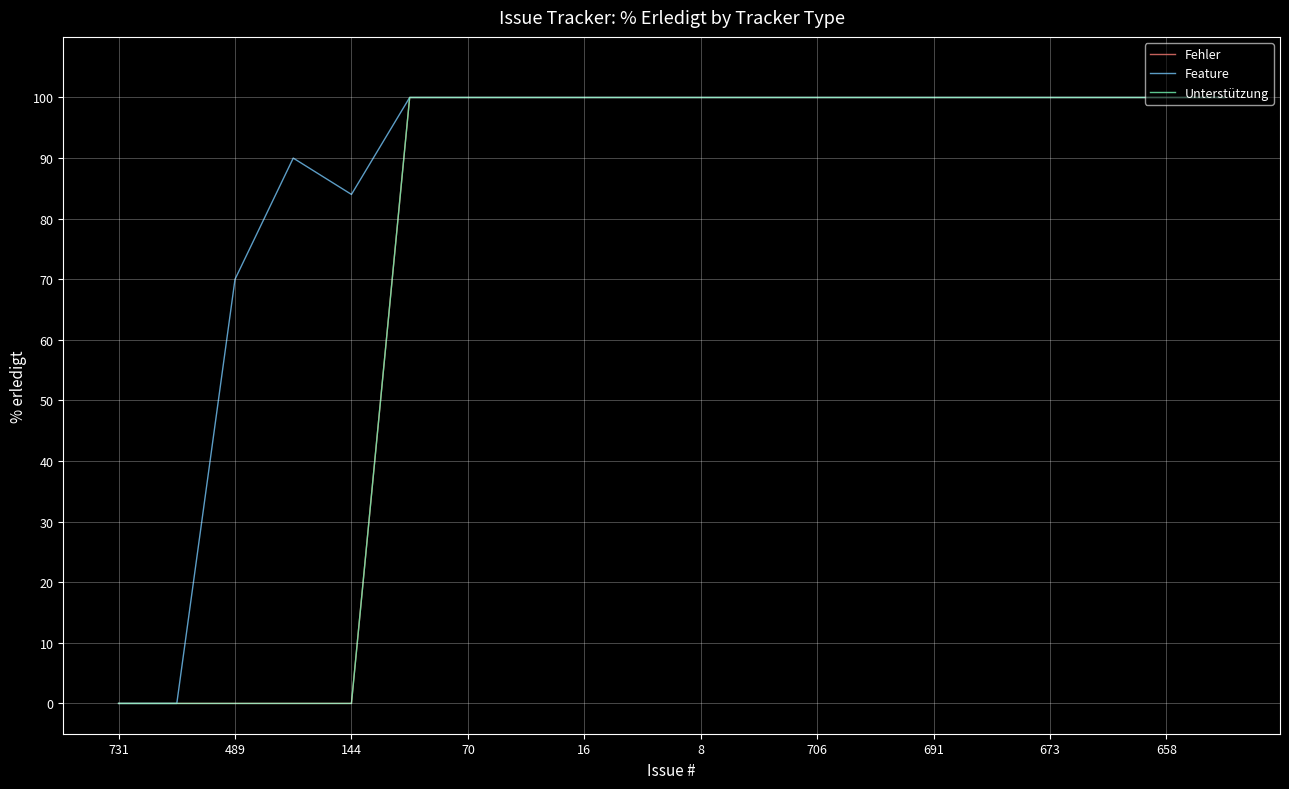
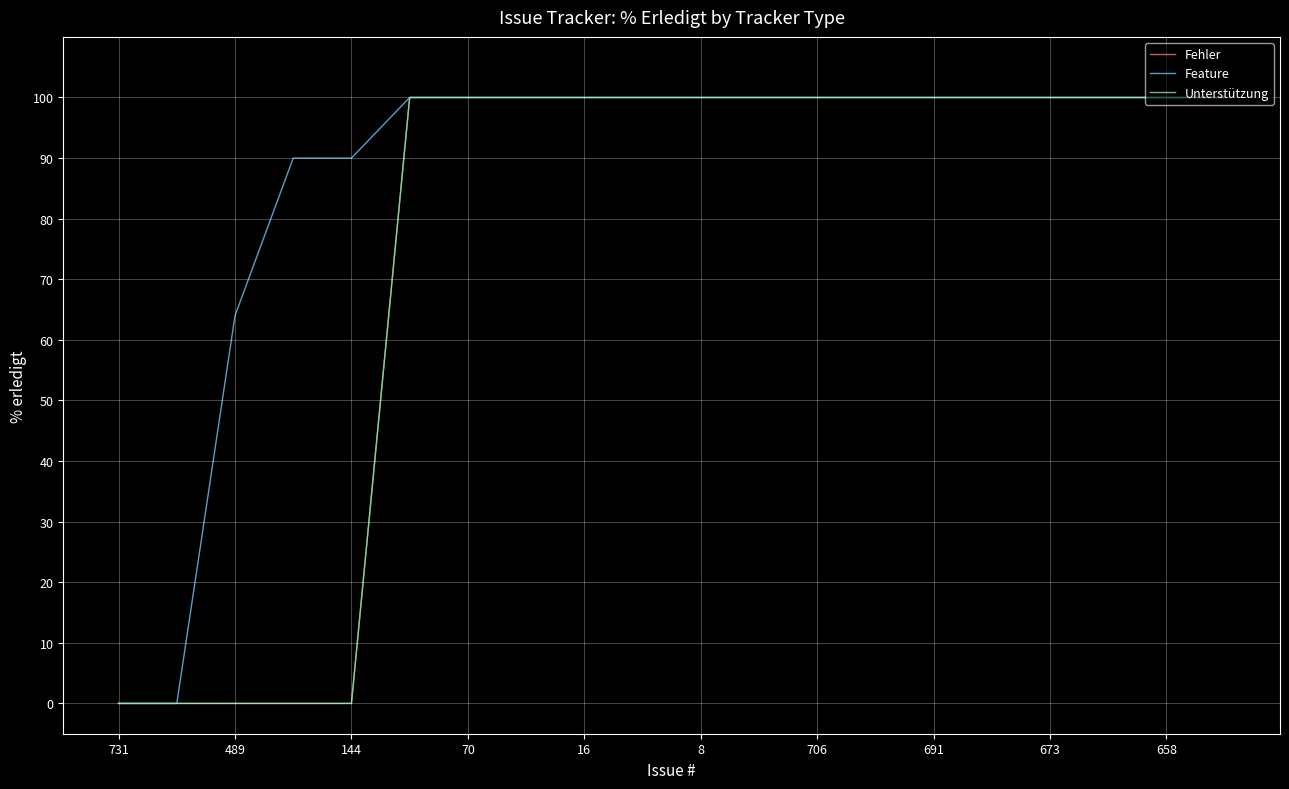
  {
    "Unterstützung": {
      "489": 0,
      "144": 0
    },
    "Feature": {
-     "489": 70,
-     "144": 84
+     "489": 64,
+     "144": 90
    }
  }
